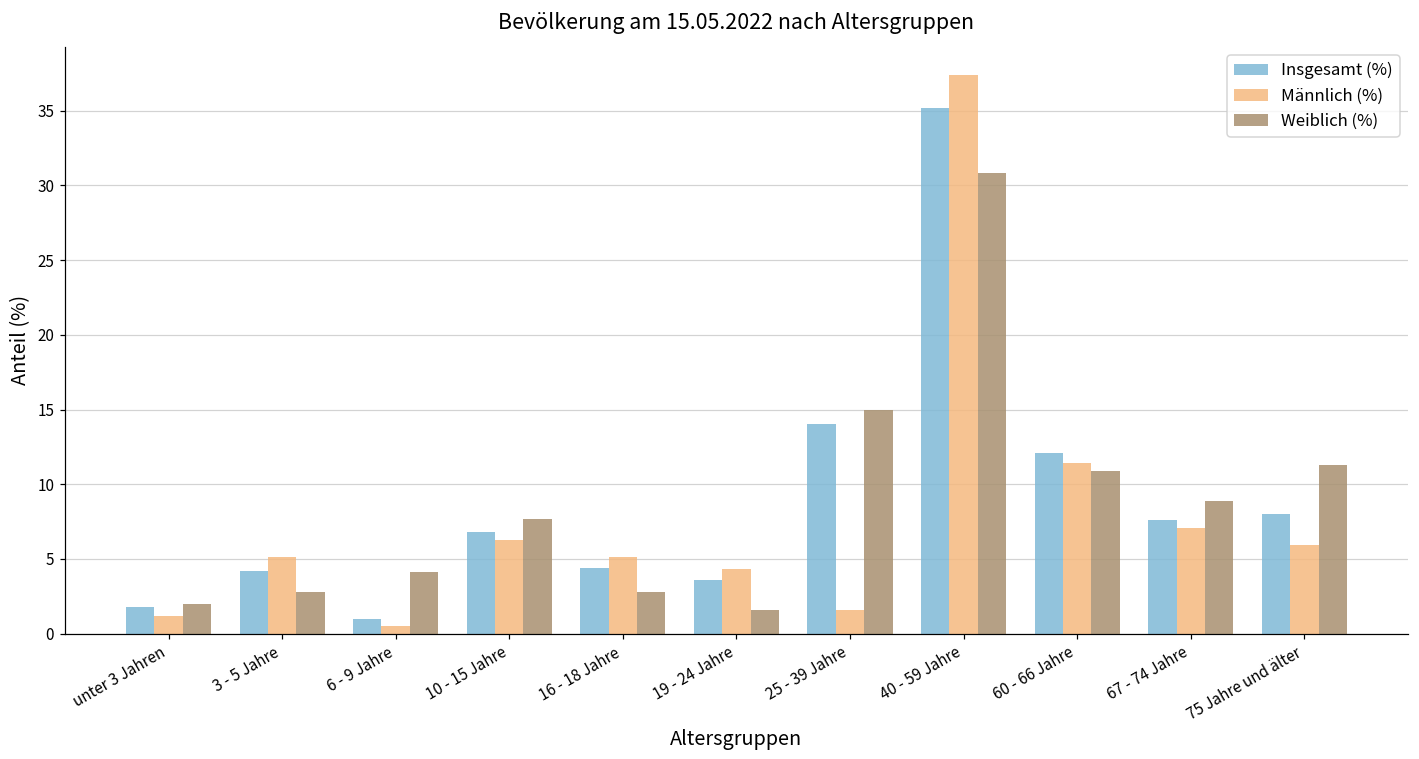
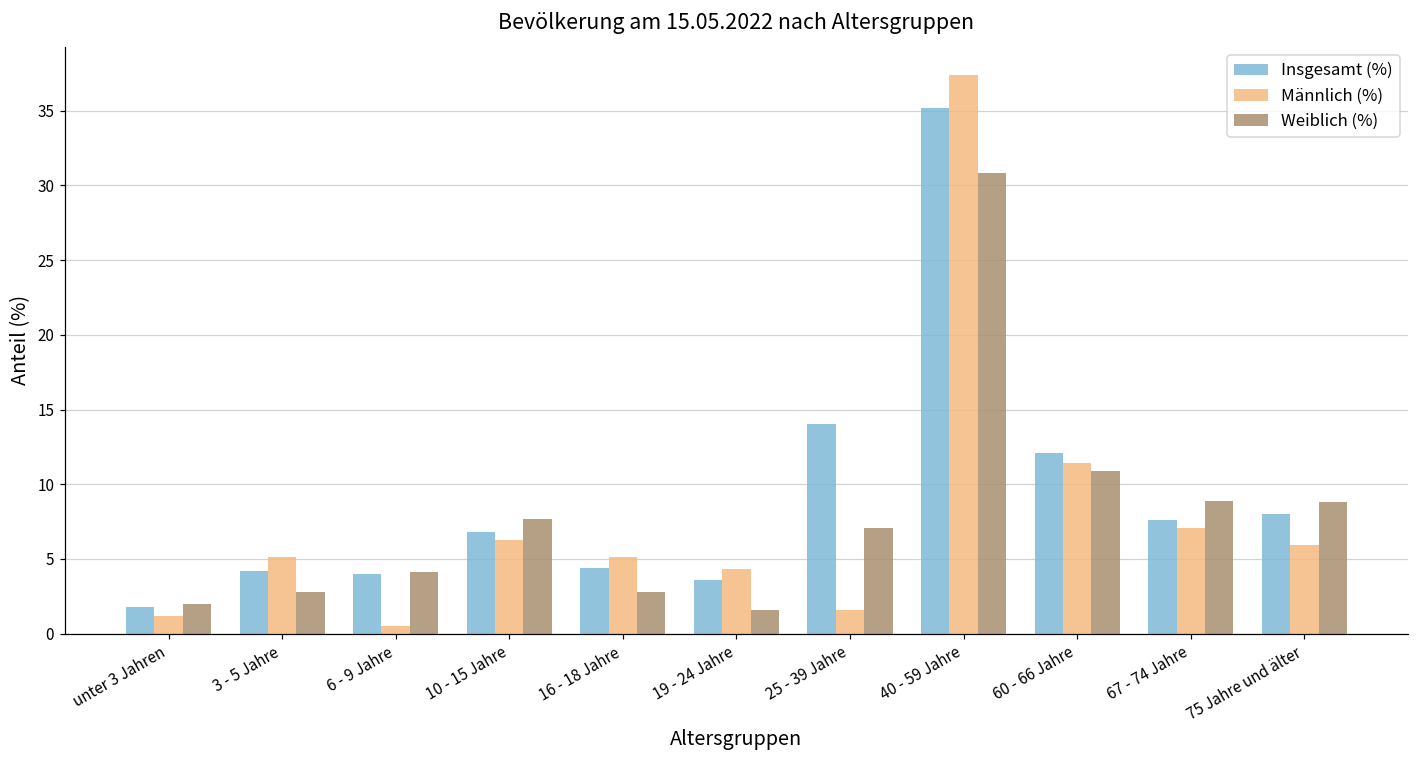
  {
    "Insgesamt (%)": {
      "unter 3 Jahren": 1.8,
      "3 - 5 Jahre": 4.2,
-     "6 - 9 Jahre": 1,
+     "6 - 9 Jahre": 4,
      "10 - 15 Jahre": 6.8,
      "16 - 18 Jahre": 4.4,
      "19 - 24 Jahre": 3.6,
      "25 - 39 Jahre": 14,
      "40 - 59 Jahre": 35.2,
      "60 - 66 Jahre": 12,
      "67 - 74 Jahre": 7.6,
      "75 Jahre und älter": 8
    },
    "Männlich (%)": {
      "unter 3 Jahren": 1.2,
      "3 - 5 Jahre": 5.1,
      "6 - 9 Jahre": 0.5,
      "10 - 15 Jahre": 6.3,
      "16 - 18 Jahre": 5.1,
      "19 - 24 Jahre": 4.3,
      "25 - 39 Jahre": 1.6,
      "40 - 59 Jahre": 37.4,
      "60 - 66 Jahre": 11.4,
      "67 - 74 Jahre": 7.1,
      "75 Jahre und älter": 5.9
    },
    "Weiblich (%)": {
      "unter 3 Jahren": 2.0,
      "3 - 5 Jahre": 2.8,
      "6 - 9 Jahre": 4.1,
      "10 - 15 Jahre": 7.7,
      "16 - 18 Jahre": 2.8,
      "19 - 24 Jahre": 1.6,
-     "25 - 39 Jahre": 15.0,
+     "25 - 39 Jahre": 7.1,
      "40 - 59 Jahre": 30.8,
      "60 - 66 Jahre": 10.9,
      "67 - 74 Jahre": 8.9,
-     "75 Jahre und älter": 11.3
+     "75 Jahre und älter": 8.8
    }
  }
